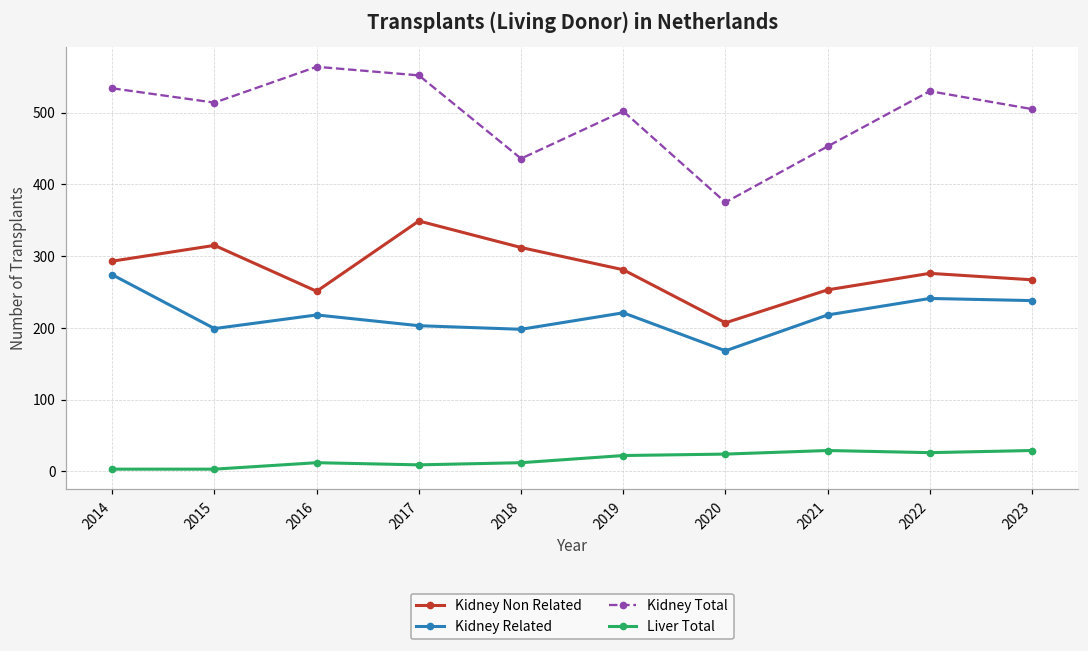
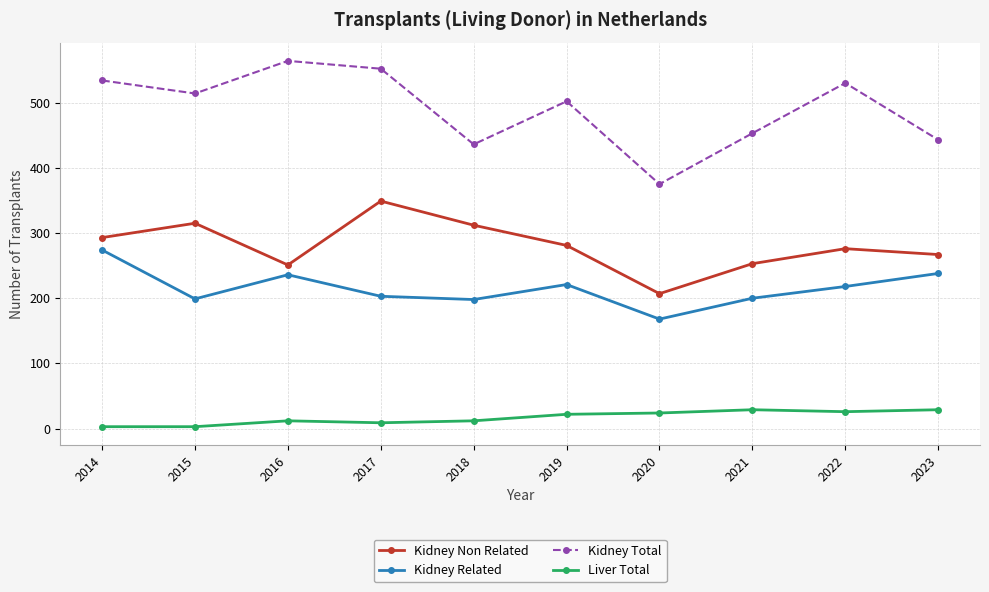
  {
    "Kidney Non Related": {
      "2014": 290,
      "2015": 320,
      "2016": 250,
      "2017": 350,
      "2018": 310,
      "2019": 280,
      "2020": 210,
      "2021": 250,
      "2022": 280,
      "2023": 270
    },
    "Kidney Related": {
      "2014": 270,
      "2015": 200,
-     "2016": 220,
+     "2016": 240,
      "2017": 200,
      "2018": 200,
      "2019": 220,
      "2020": 170,
-     "2021": 220,
-     "2022": 240,
+     "2021": 200,
+     "2022": 220,
      "2023": 240
    },
    "Kidney Total": {
      "2014": 530,
      "2015": 510,
      "2016": 560,
      "2017": 550,
      "2018": 440,
      "2019": 500,
      "2020": 380,
      "2021": 450,
      "2022": 530,
-     "2023": 510
+     "2023": 440
    },
    "Liver Total": {
      "2014": 0,
      "2015": 0,
      "2016": 10,
      "2017": 10,
      "2018": 10,
      "2019": 20,
      "2020": 20,
      "2021": 30,
      "2022": 30,
      "2023": 30
    }
  }
